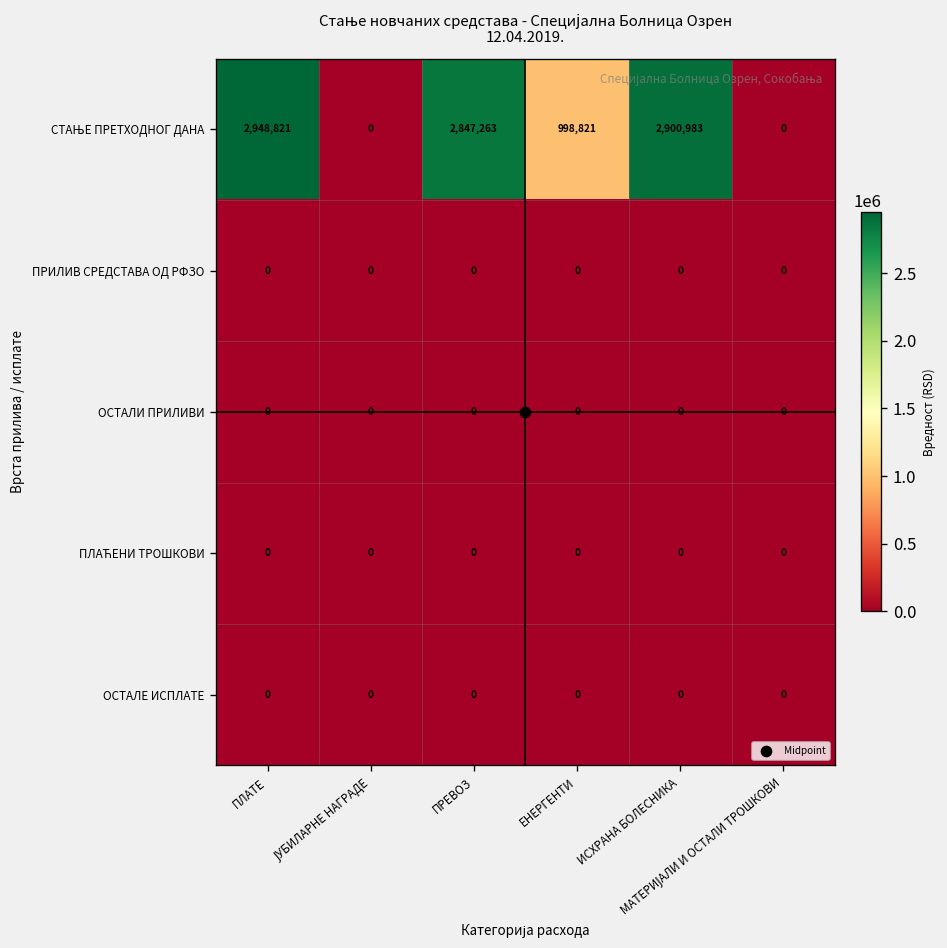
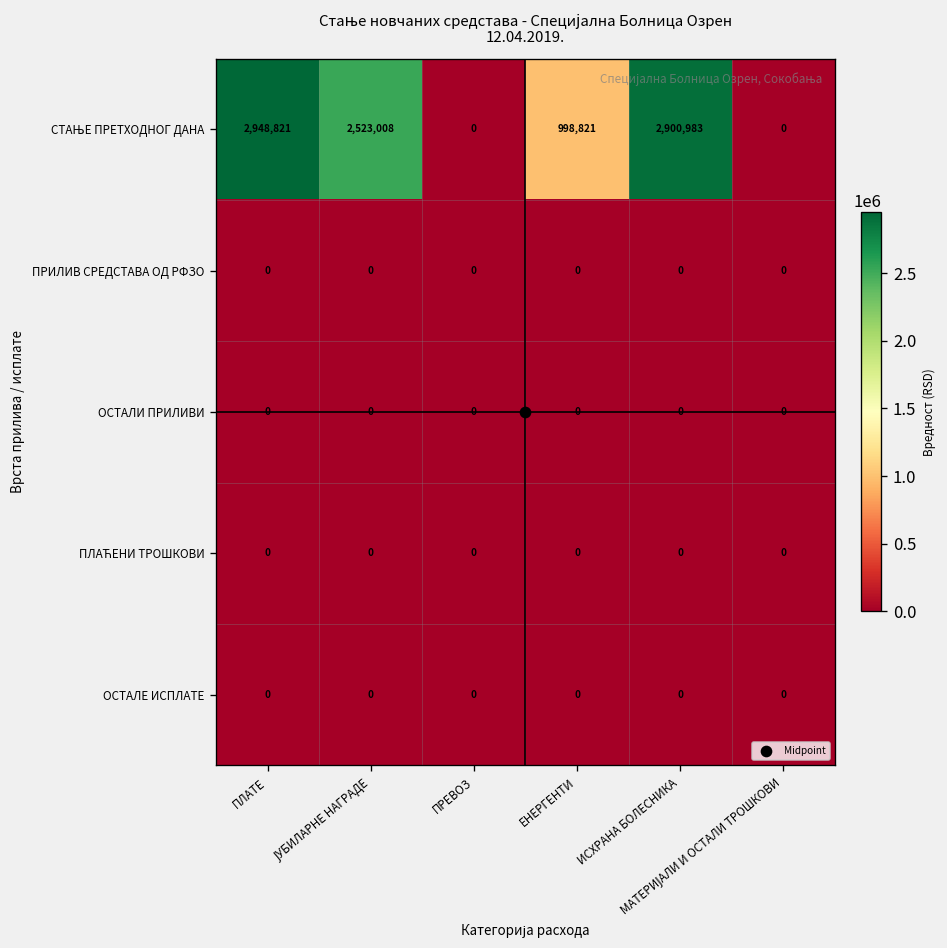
  {
    "СТАЊЕ ПРЕТХОДНОГ ДАНА": {
      "ПЛАТЕ": "2,948,821",
-     "ЈУБИЛАРНЕ НАГРАДЕ": "0",
-     "ПРЕВОЗ": "2,847,263",
+     "ЈУБИЛАРНЕ НАГРАДЕ": "2,523,008",
+     "ПРЕВОЗ": "0",
      "ЕНЕРГЕНТИ": "998,821",
      "МАТЕРИЈАЛИ И ОСТАЛИ ТРОШКОВИ": "0"
    },
    "ПРИЛИВ СРЕДСТАВА ОД РФЗО": {
      "ПЛАТЕ": "0",
      "ЈУБИЛАРНЕ НАГРАДЕ": "0",
      "ПРЕВОЗ": "0",
      "ЕНЕРГЕНТИ": "0",
      "ИСХРАНА БОЛЕСНИКА": "0",
      "МАТЕРИЈАЛИ И ОСТАЛИ ТРОШКОВИ": "0"
    },
    "ОСТАЛИ ПРИЛИВИ": {
      "ПЛАТЕ": "0",
      "ЈУБИЛАРНЕ НАГРАДЕ": "0",
      "ПРЕВОЗ": "0",
      "ЕНЕРГЕНТИ": "0",
      "ИСХРАНА БОЛЕСНИКА": "0",
      "МАТЕРИЈАЛИ И ОСТАЛИ ТРОШКОВИ": "0"
    },
    "ПЛАЋЕНИ ТРОШКОВИ": {
      "ПЛАТЕ": "0",
      "ЈУБИЛАРНЕ НАГРАДЕ": "0",
      "ПРЕВОЗ": "0",
      "ЕНЕРГЕНТИ": "0",
      "ИСХРАНА БОЛЕСНИКА": "0",
      "МАТЕРИЈАЛИ И ОСТАЛИ ТРОШКОВИ": "0"
    },
    "ОСТАЛЕ ИСПЛАТЕ": {
      "ПЛАТЕ": "0",
      "ЈУБИЛАРНЕ НАГРАДЕ": "0",
      "ПРЕВОЗ": "0",
      "ЕНЕРГЕНТИ": "0",
      "ИСХРАНА БОЛЕСНИКА": "0",
      "МАТЕРИЈАЛИ И ОСТАЛИ ТРОШКОВИ": "0"
    }
  }
